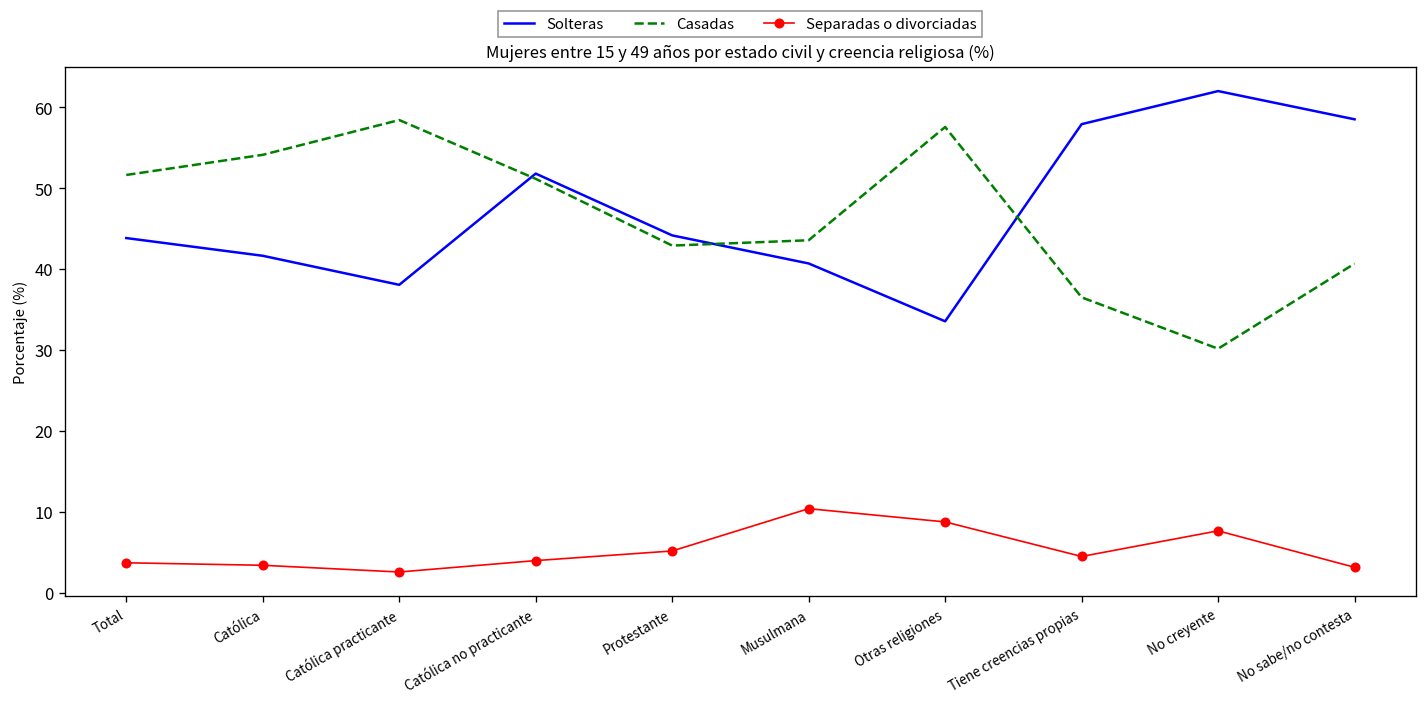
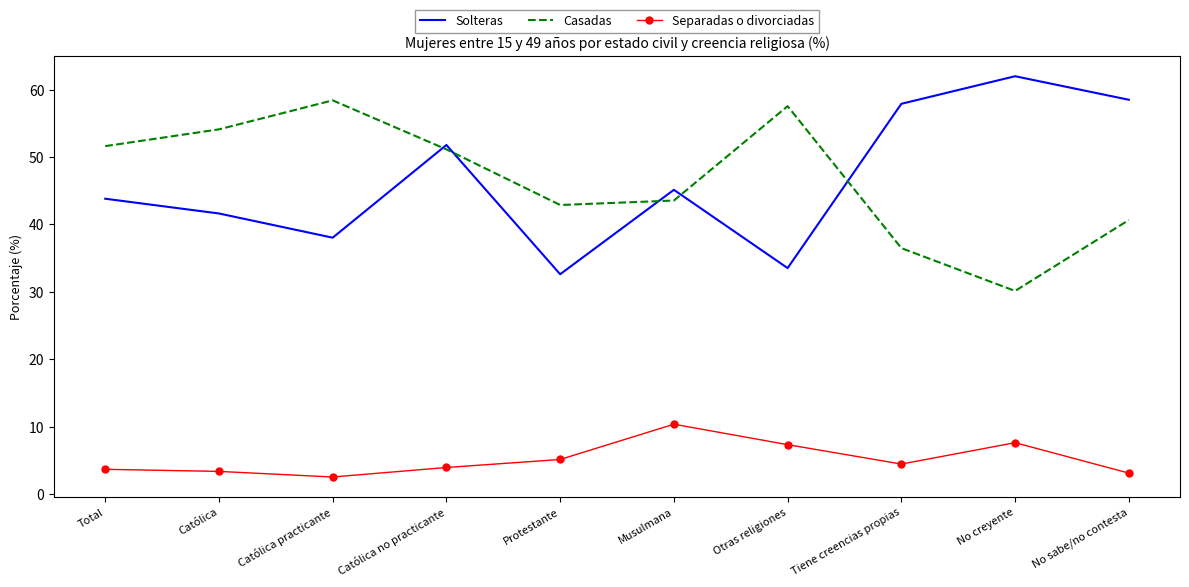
  {
    "Solteras": {
      "Total": 44,
      "Católica": 42,
      "Católica practicante": 38,
      "Católica no practicante": 52,
-     "Protestante": 44,
-     "Musulmana": 41,
+     "Protestante": 33,
+     "Musulmana": 45,
      "Otras religiones": 34,
      "Tiene creencias propias": 58,
      "No creyente": 62,
      "No sabe/no contesta": 59
    },
    "Casadas": {
      "Total": 52,
      "Católica": 54,
      "Católica practicante": 58,
      "Católica no practicante": 51,
      "Protestante": 43,
      "Musulmana": 44,
      "Otras religiones": 58,
      "Tiene creencias propias": 36,
      "No creyente": 30,
      "No sabe/no contesta": 41
    },
    "Separadas o divorciadas": {
      "Total": 4,
      "Católica": 3,
      "Católica practicante": 3,
      "Católica no practicante": 4,
      "Protestante": 5,
      "Musulmana": 10,
-     "Otras religiones": 9,
+     "Otras religiones": 7,
      "Tiene creencias propias": 4,
      "No creyente": 8,
      "No sabe/no contesta": 3
    }
  }
